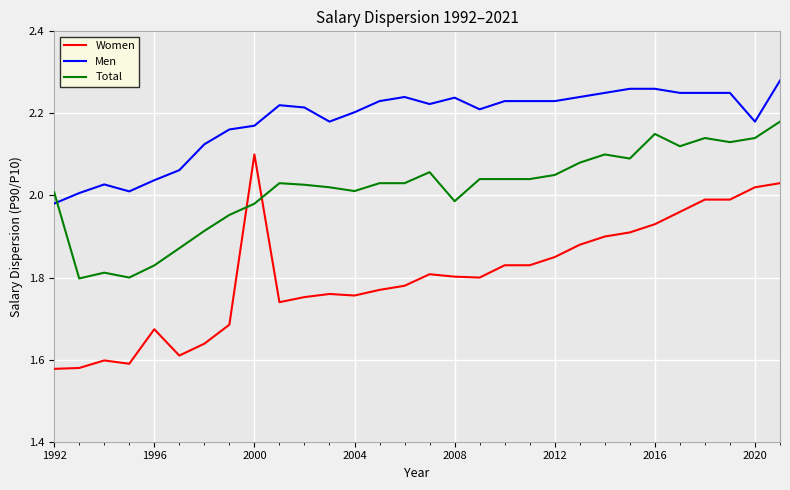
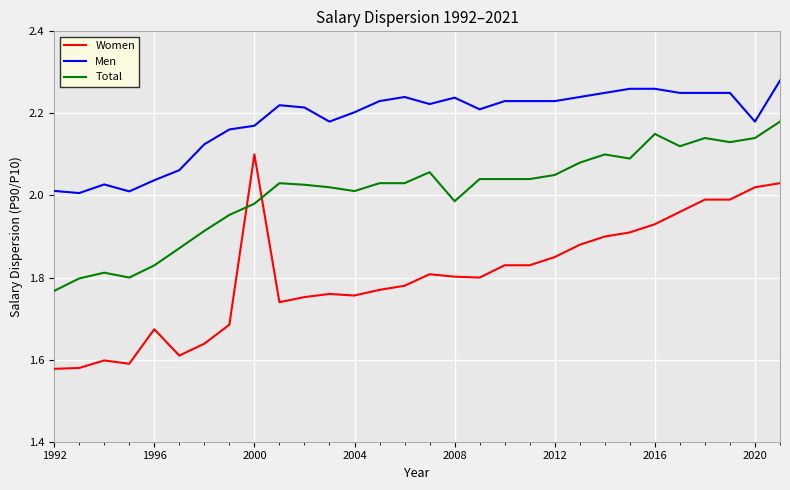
  {
    "Women": {
      "1992": 1.58,
      "1996": 1.67,
      "2000": 2.10,
      "2004": 1.76,
      "2008": 1.80,
      "2012": 1.85,
      "2016": 1.93,
      "2020": 2.02
    },
    "Men": {
-     "1992": 1.98,
+     "1992": 2.01,
      "1996": 2.04,
      "2000": 2.17,
      "2004": 2.20,
      "2008": 2.24,
      "2012": 2.23,
      "2016": 2.26,
      "2020": 2.18
    },
    "Total": {
-     "1992": 2.01,
+     "1992": 1.77,
      "1996": 1.83,
      "2000": 1.98,
      "2004": 2.01,
      "2008": 1.99,
      "2012": 2.05,
      "2016": 2.15,
      "2020": 2.14
    }
  }
